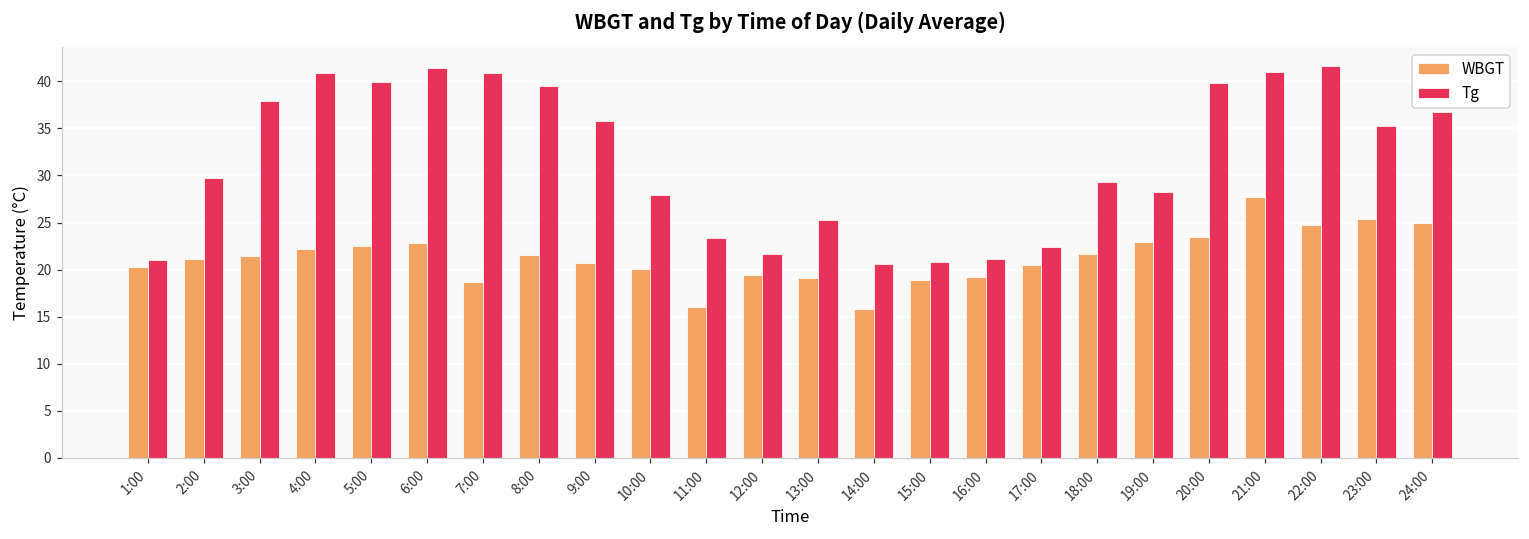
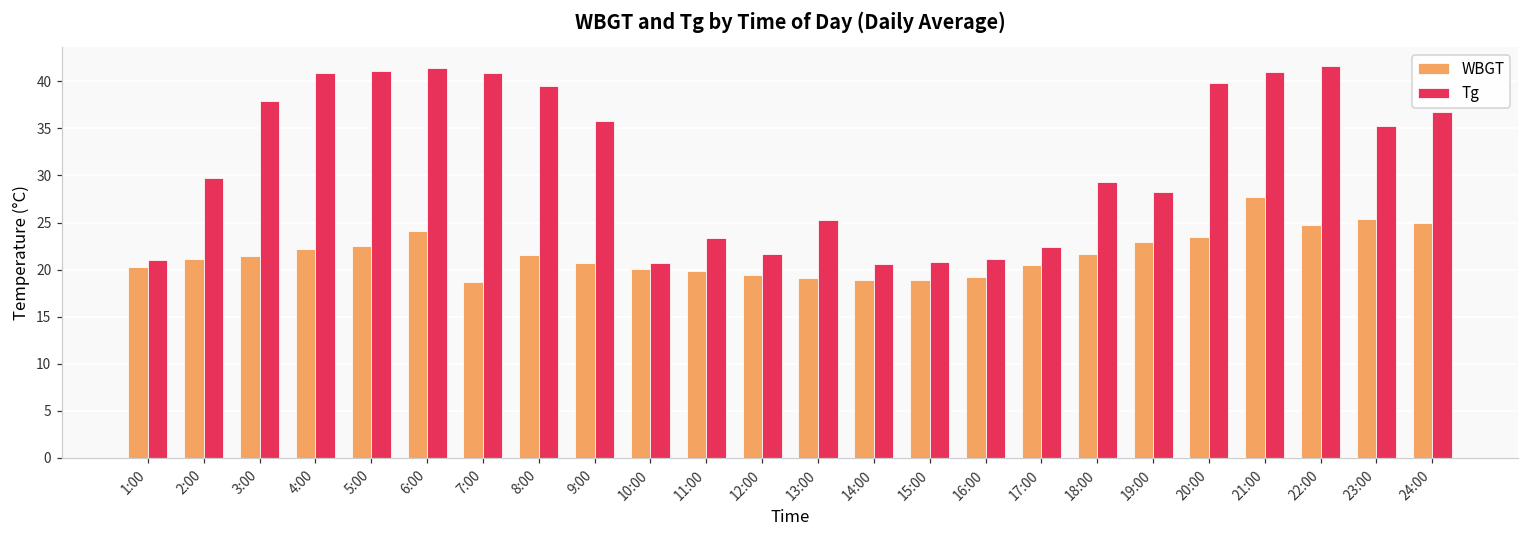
  {
    "WBGT": {
      "1:00": 20,
      "2:00": 21,
      "3:00": 21,
      "4:00": 22,
      "5:00": 23,
-     "6:00": 23,
+     "6:00": 24,
      "7:00": 19,
      "8:00": 22,
      "9:00": 21,
      "10:00": 20,
-     "11:00": 16,
+     "11:00": 20,
      "12:00": 19,
      "13:00": 19,
-     "14:00": 16,
+     "14:00": 19,
      "15:00": 19,
      "16:00": 19,
      "17:00": 20,
      "18:00": 22,
      "19:00": 23,
      "20:00": 23,
      "21:00": 28,
      "22:00": 25,
      "23:00": 25,
      "24:00": 25
    },
    "Tg": {
      "1:00": 21,
      "2:00": 30,
      "3:00": 38,
      "4:00": 41,
-     "5:00": 40,
+     "5:00": 41,
      "6:00": 41,
      "7:00": 41,
      "8:00": 39,
      "9:00": 36,
-     "10:00": 28,
+     "10:00": 21,
      "11:00": 23,
      "12:00": 22,
      "13:00": 25,
      "14:00": 21,
      "15:00": 21,
      "16:00": 21,
      "17:00": 22,
      "18:00": 29,
      "19:00": 28,
      "20:00": 40,
      "21:00": 41,
      "22:00": 42,
      "23:00": 35,
      "24:00": 37
    }
  }
